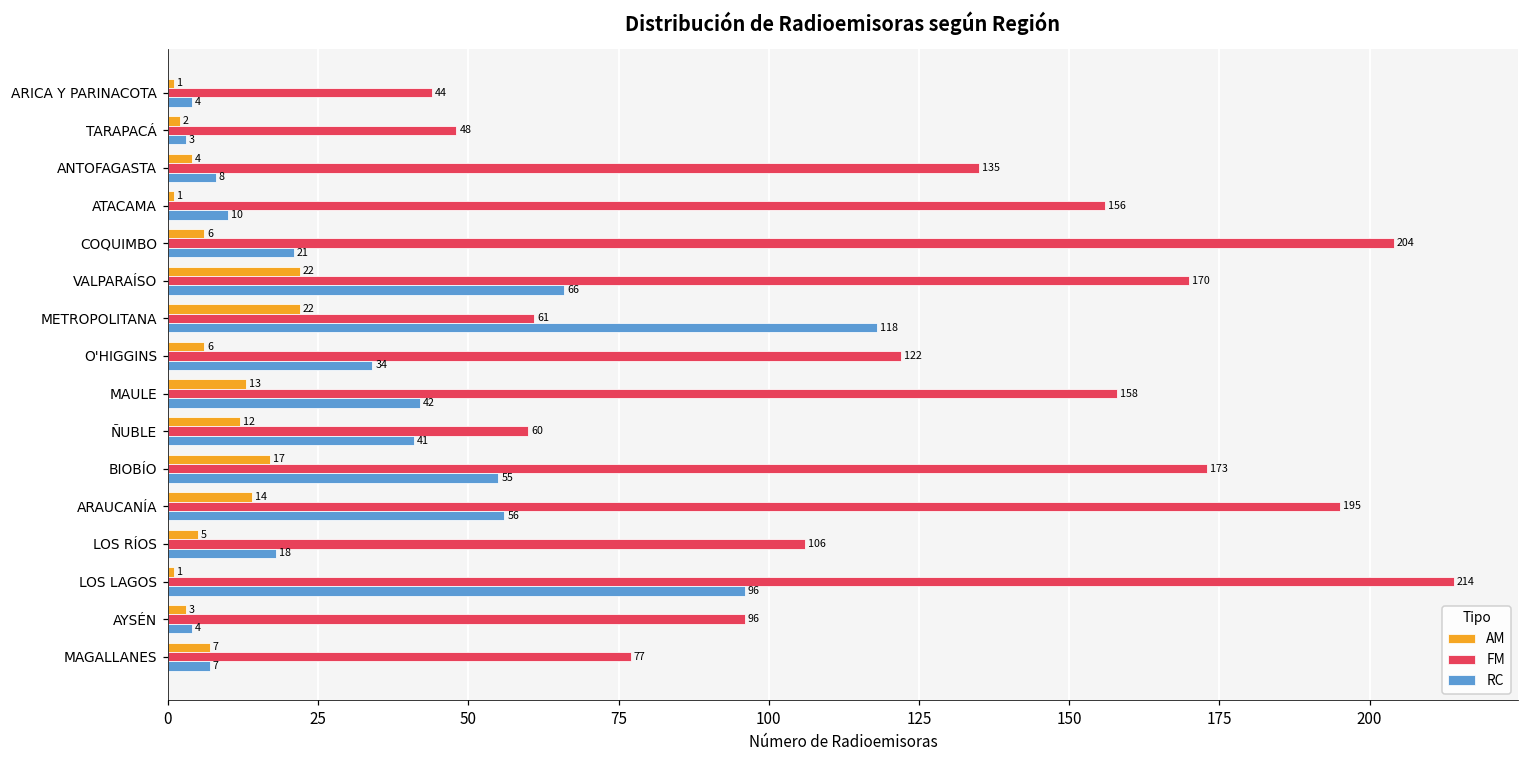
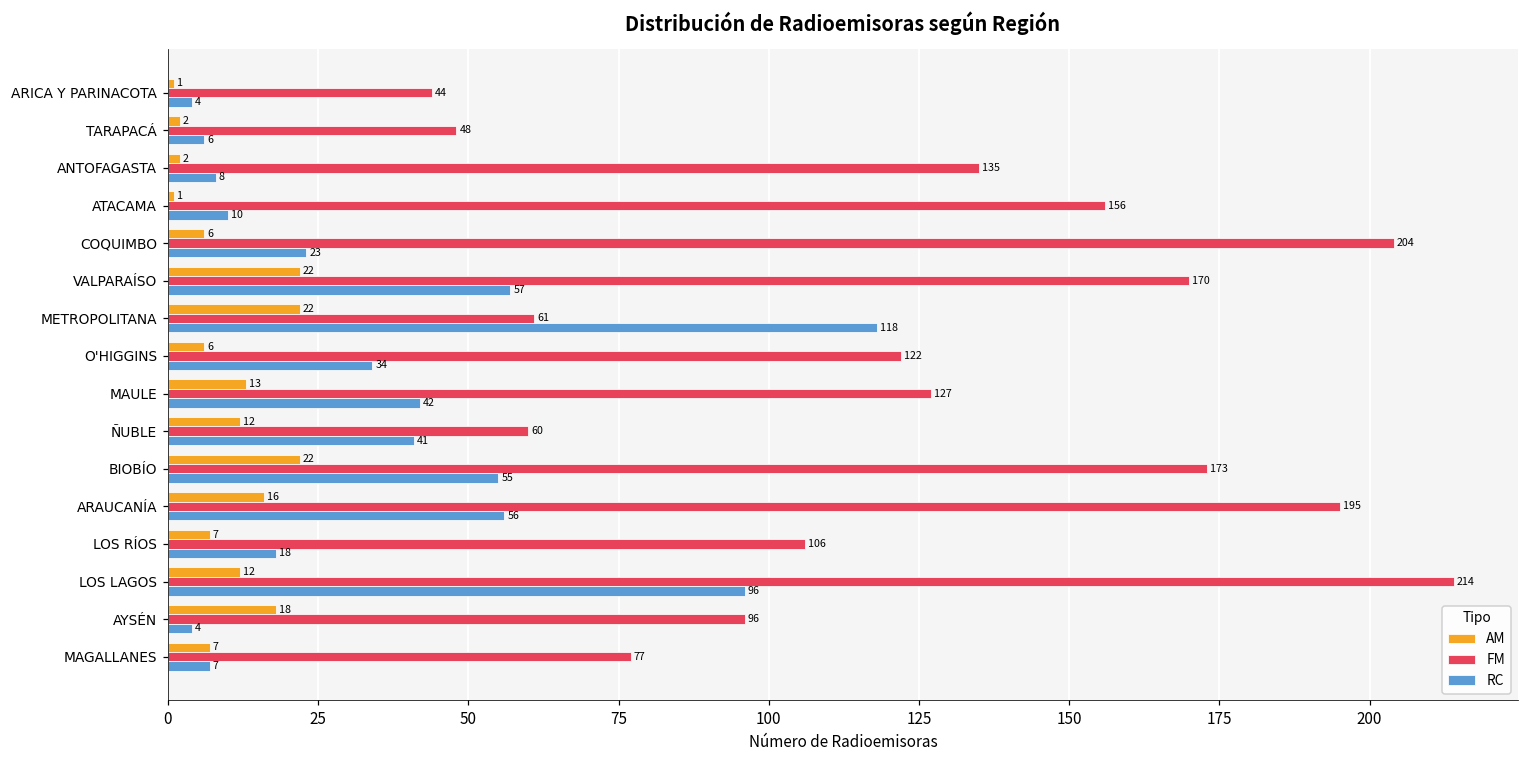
  {
    "AM": {
      "ARICA Y PARINACOTA": 1,
      "TARAPACÁ": 2,
-     "ANTOFAGASTA": 4,
+     "ANTOFAGASTA": 2,
      "ATACAMA": 1,
      "COQUIMBO": 6,
      "VALPARAÍSO": 22,
      "METROPOLITANA": 22,
      "O'HIGGINS": 6,
      "MAULE": 13,
      "ÑUBLE": 12,
-     "BIOBÍO": 17,
-     "ARAUCANÍA": 14,
-     "LOS RÍOS": 5,
-     "LOS LAGOS": 1,
-     "AYSÉN": 3,
+     "BIOBÍO": 22,
+     "ARAUCANÍA": 16,
+     "LOS RÍOS": 7,
+     "LOS LAGOS": 12,
+     "AYSÉN": 18,
      "MAGALLANES": 7
    },
    "FM": {
      "ARICA Y PARINACOTA": 44,
      "TARAPACÁ": 48,
      "ANTOFAGASTA": 135,
      "ATACAMA": 156,
      "COQUIMBO": 204,
      "VALPARAÍSO": 170,
      "METROPOLITANA": 61,
      "O'HIGGINS": 122,
-     "MAULE": 158,
+     "MAULE": 127,
      "ÑUBLE": 60,
      "BIOBÍO": 173,
      "ARAUCANÍA": 195,
      "LOS RÍOS": 106,
      "LOS LAGOS": 214,
      "AYSÉN": 96,
      "MAGALLANES": 77
    },
    "RC": {
      "ARICA Y PARINACOTA": 4,
-     "TARAPACÁ": 3,
+     "TARAPACÁ": 6,
      "ANTOFAGASTA": 8,
      "ATACAMA": 10,
-     "COQUIMBO": 21,
-     "VALPARAÍSO": 66,
+     "COQUIMBO": 23,
+     "VALPARAÍSO": 57,
      "METROPOLITANA": 118,
      "O'HIGGINS": 34,
      "MAULE": 42,
      "ÑUBLE": 41,
      "BIOBÍO": 55,
      "ARAUCANÍA": 56,
      "LOS RÍOS": 18,
      "LOS LAGOS": 96,
      "AYSÉN": 4,
      "MAGALLANES": 7
    }
  }
